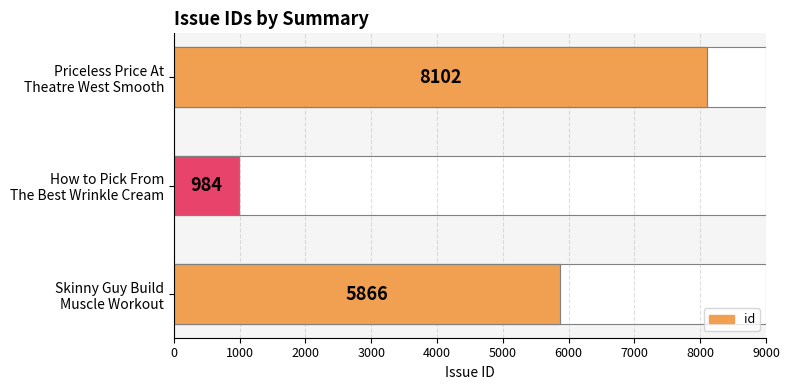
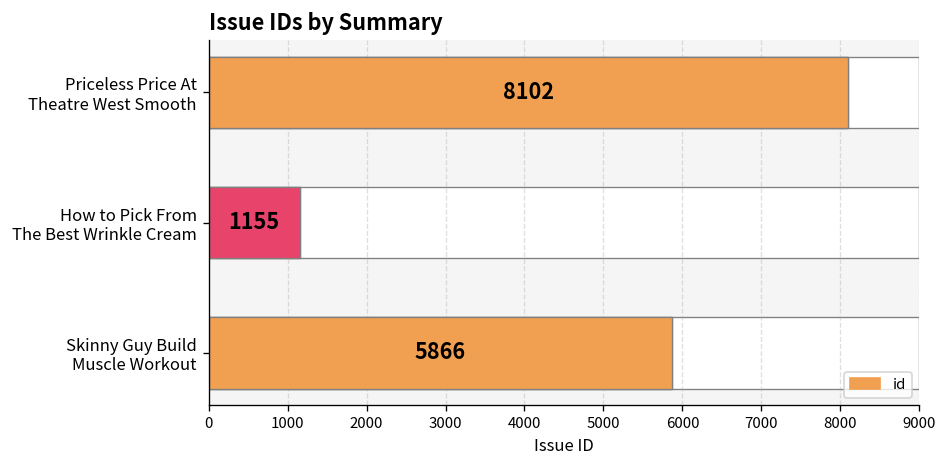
  {
    "id": {
-     "How to Pick From The Best Wrinkle Cream": 984
+     "How to Pick From The Best Wrinkle Cream": 1155
    }
  }
